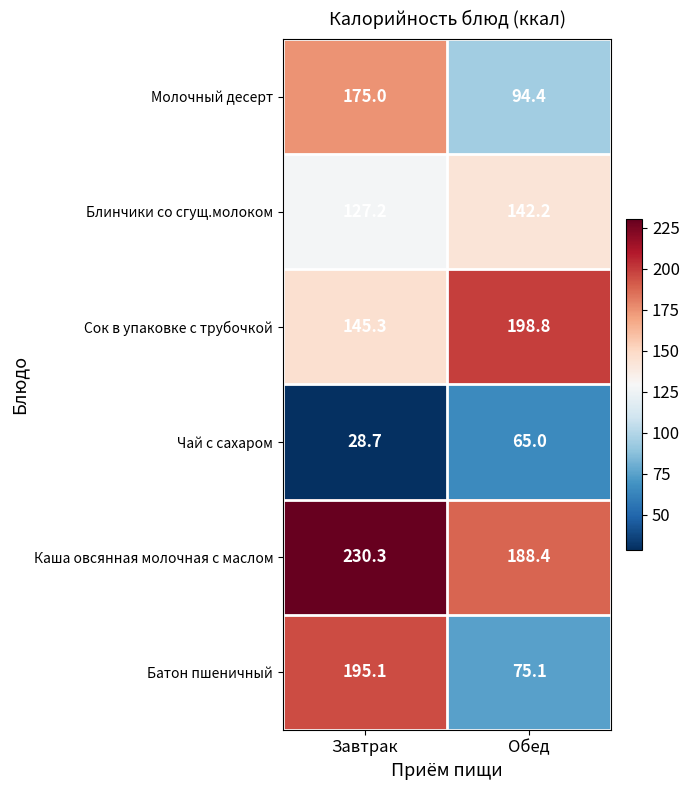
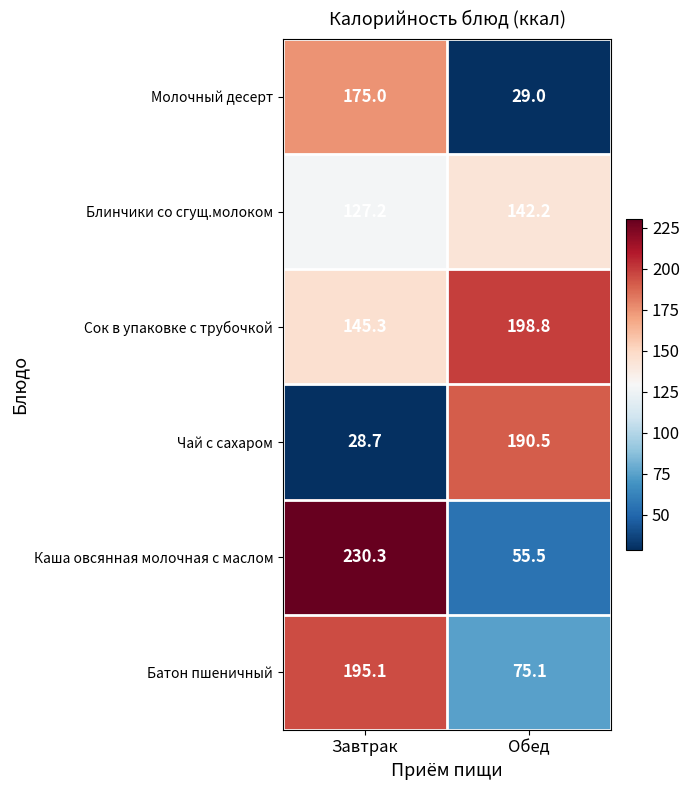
  {
    "Молочный десерт": {
      "Завтрак": 175.0,
-     "Обед": 94.4
+     "Обед": 29.0
    },
    "Сок в упаковке с трубочкой": {
      "Обед": 198.8
    },
    "Чай с сахаром": {
      "Завтрак": 28.7,
-     "Обед": 65.0
+     "Обед": 190.5
    },
    "Каша овсянная молочная с маслом": {
      "Завтрак": 230.3,
-     "Обед": 188.4
+     "Обед": 55.5
    },
    "Батон пшеничный": {
      "Завтрак": 195.1,
      "Обед": 75.1
    }
  }
